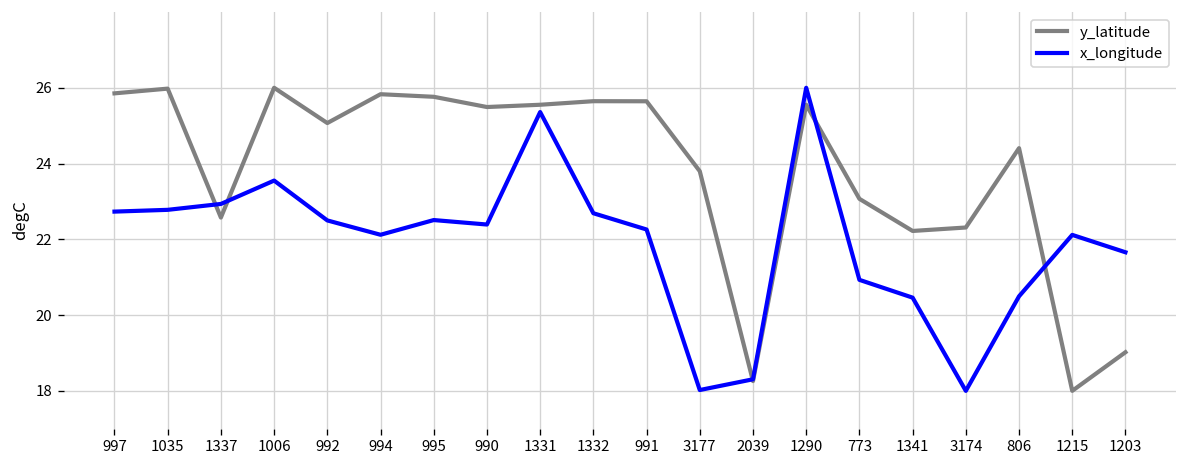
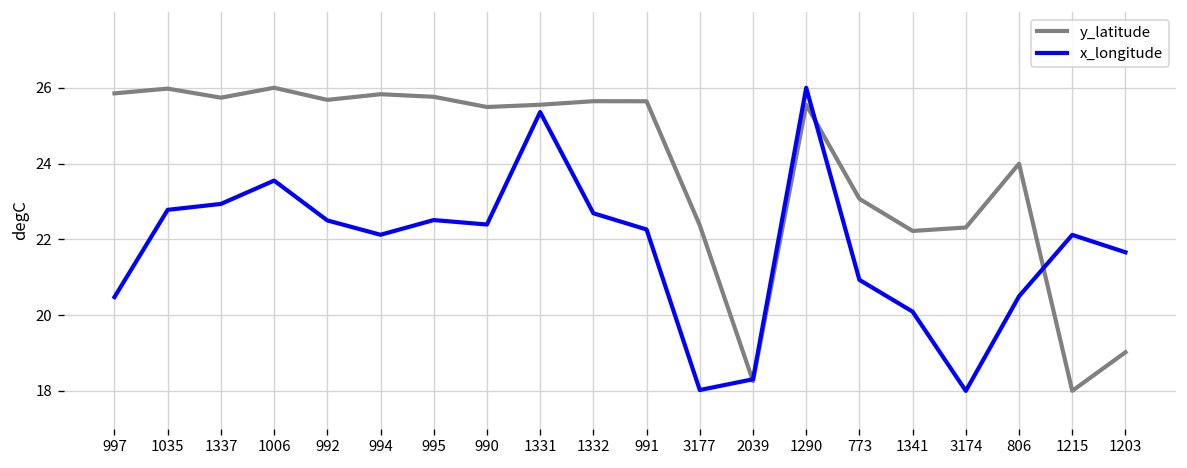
  {
    "y_latitude": {
      "997": 25.9,
      "1035": 26.0,
-     "1337": 22.6,
+     "1337": 25.7,
      "1006": 26.0,
-     "992": 25.1,
+     "992": 25.7,
      "994": 25.8,
      "995": 25.8,
      "990": 25.5,
      "1331": 25.6,
      "1332": 25.6,
      "991": 25.6,
-     "3177": 23.8,
+     "3177": 22.4,
      "1290": 25.6,
      "773": 23.1,
      "1341": 22.2,
      "3174": 22.3,
-     "806": 24.4,
+     "806": 24.0,
      "1215": 18.0,
      "1203": 19.0
    },
    "x_longitude": {
-     "997": 22.7,
+     "997": 20.5,
      "1035": 22.8,
      "1337": 22.9,
      "1006": 23.6,
      "992": 22.5,
      "994": 22.1,
      "995": 22.5,
      "990": 22.4,
      "1331": 25.4,
      "1332": 22.7,
      "991": 22.3,
      "3177": 18.0,
      "1290": 26.0,
      "773": 20.9,
-     "1341": 20.5,
+     "1341": 20.1,
      "3174": 18.0,
      "806": 20.5,
      "1215": 22.1,
      "1203": 21.7
    }
  }
